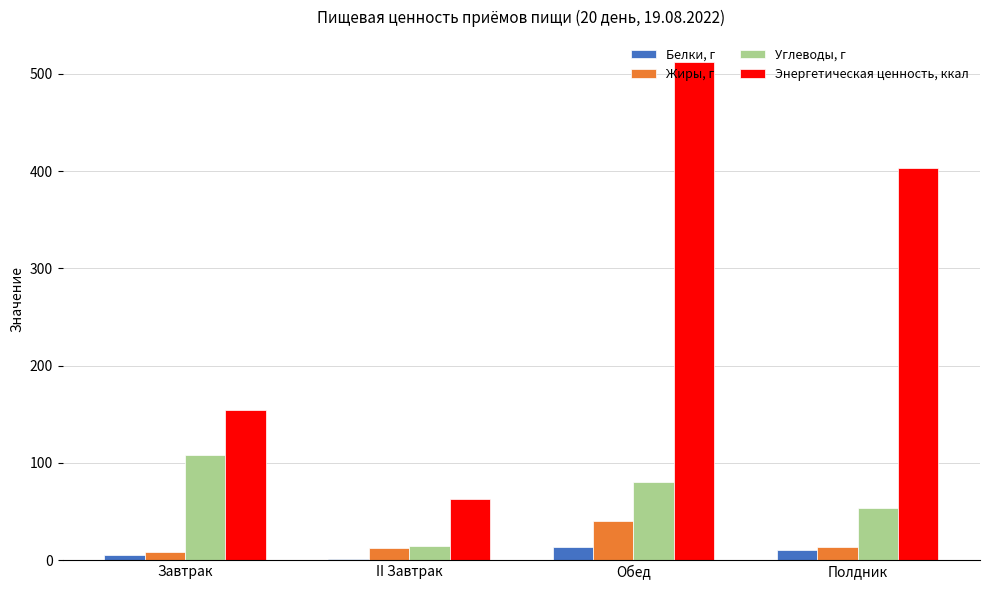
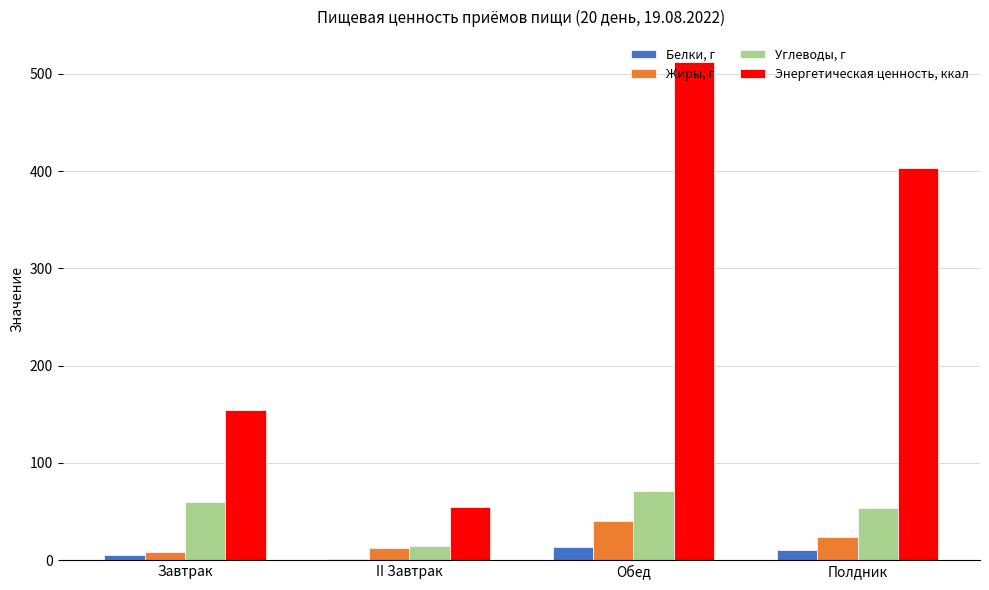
  {
    "Белки, г": {
      "Завтрак": 0,
      "Обед": 10,
      "Полдник": 10
    },
    "Жиры, г": {
      "Завтрак": 10,
      "II Завтрак": 10,
      "Обед": 40,
-     "Полдник": 10
+     "Полдник": 20
    },
    "Углеводы, г": {
-     "Завтрак": 110,
+     "Завтрак": 60,
      "II Завтрак": 10,
-     "Обед": 80,
+     "Обед": 70,
      "Полдник": 50
    },
    "Энергетическая ценность, ккал": {
      "Завтрак": 150,
-     "II Завтрак": 60,
+     "II Завтрак": 50,
      "Обед": 510,
      "Полдник": 400
    }
  }
